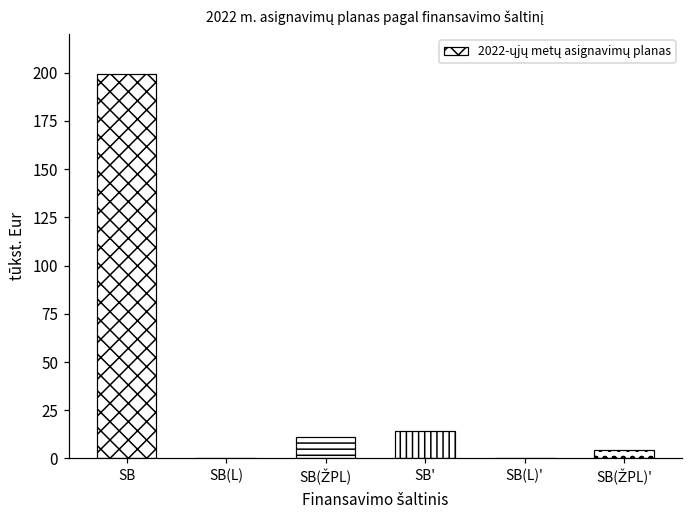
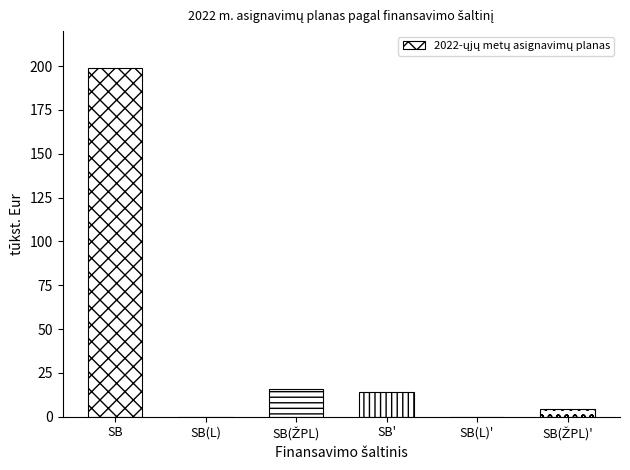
  {
    "SB": 199,
    "SB(L)": 0,
-   "SB(ŽPL)": 11,
+   "SB(ŽPL)": 16,
    "SB'": 14,
    "SB(L)'": 0,
    "SB(ŽPL)'": 4
  }
